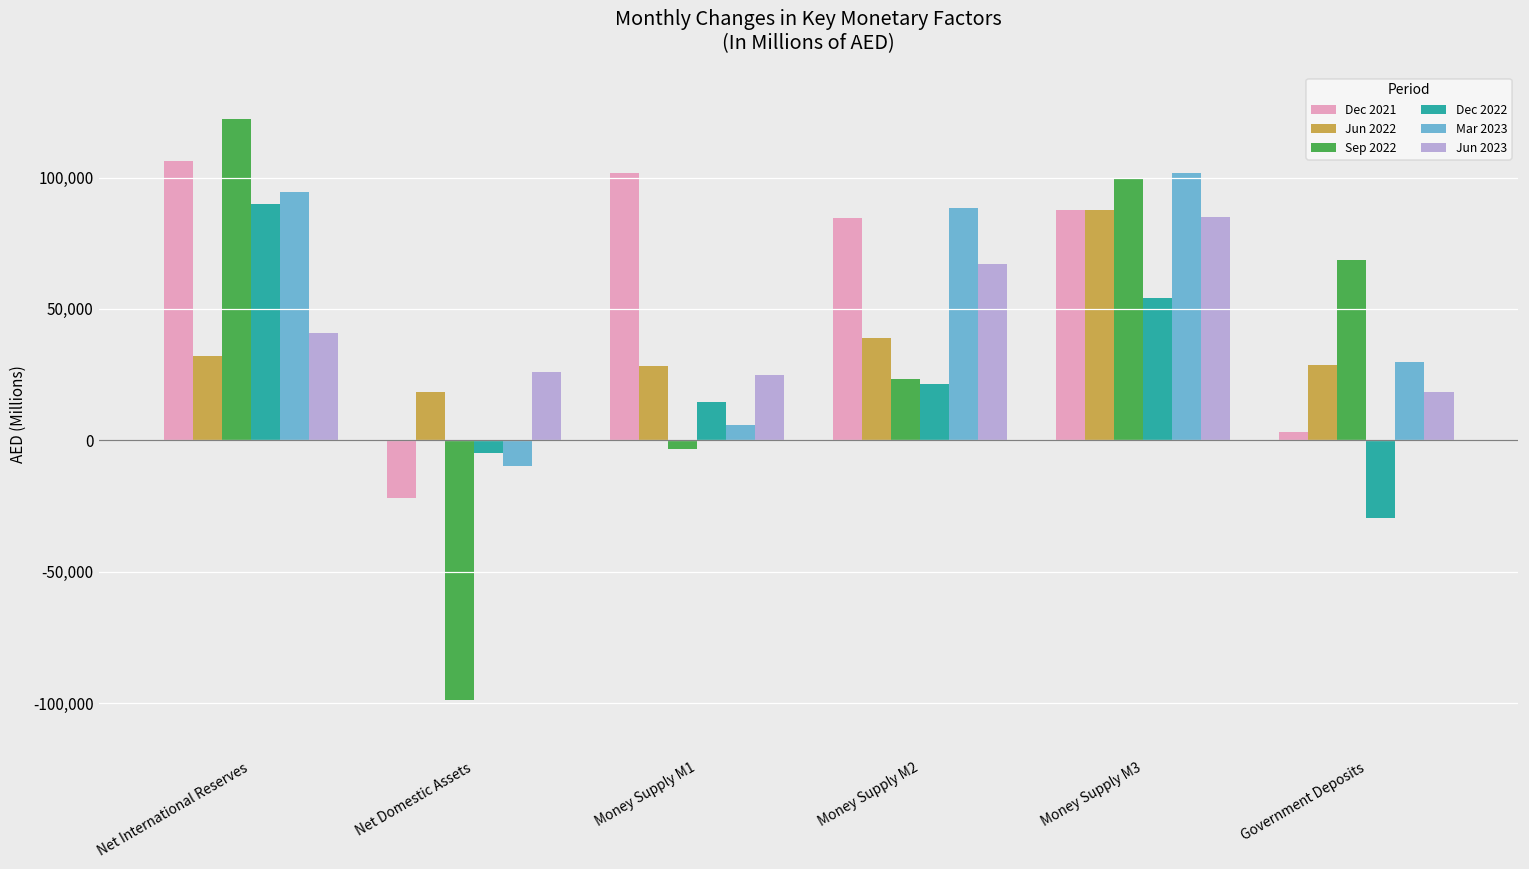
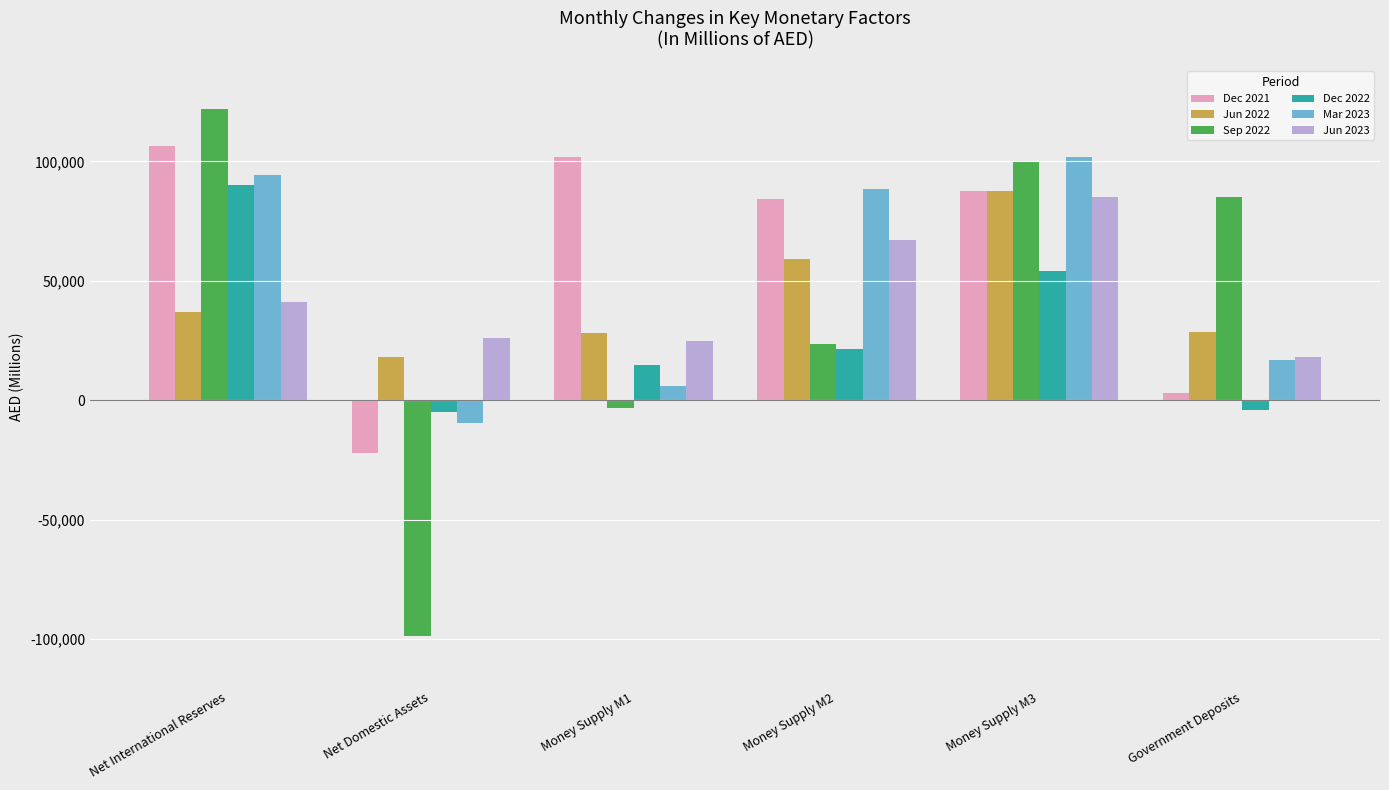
  {
    "Jun 2022": {
-     "Net International Reserves": "32,000",
+     "Net International Reserves": "37,000",
      "Net Domestic Assets": "18,000",
      "Money Supply M1": "28,000",
-     "Money Supply M2": "39,000",
+     "Money Supply M2": "59,000",
      "Money Supply M3": "88,000",
      "Government Deposits": "28,000"
    },
    "Sep 2022": {
      "Net International Reserves": "122,000",
      "Net Domestic Assets": "-99,000",
      "Money Supply M1": "-3,000",
      "Money Supply M2": "23,000",
      "Money Supply M3": "100,000",
-     "Government Deposits": "69,000"
+     "Government Deposits": "85,000"
    },
    "Dec 2022": {
      "Net International Reserves": "90,000",
      "Net Domestic Assets": "-5,000",
      "Money Supply M1": "15,000",
      "Money Supply M2": "21,000",
      "Money Supply M3": "54,000",
-     "Government Deposits": "-29,000"
+     "Government Deposits": "-4,000"
    },
    "Mar 2023": {
      "Net International Reserves": "94,000",
      "Net Domestic Assets": "-10,000",
      "Money Supply M1": "6,000",
      "Money Supply M2": "88,000",
      "Money Supply M3": "102,000",
-     "Government Deposits": "30,000"
+     "Government Deposits": "17,000"
    }
  }
